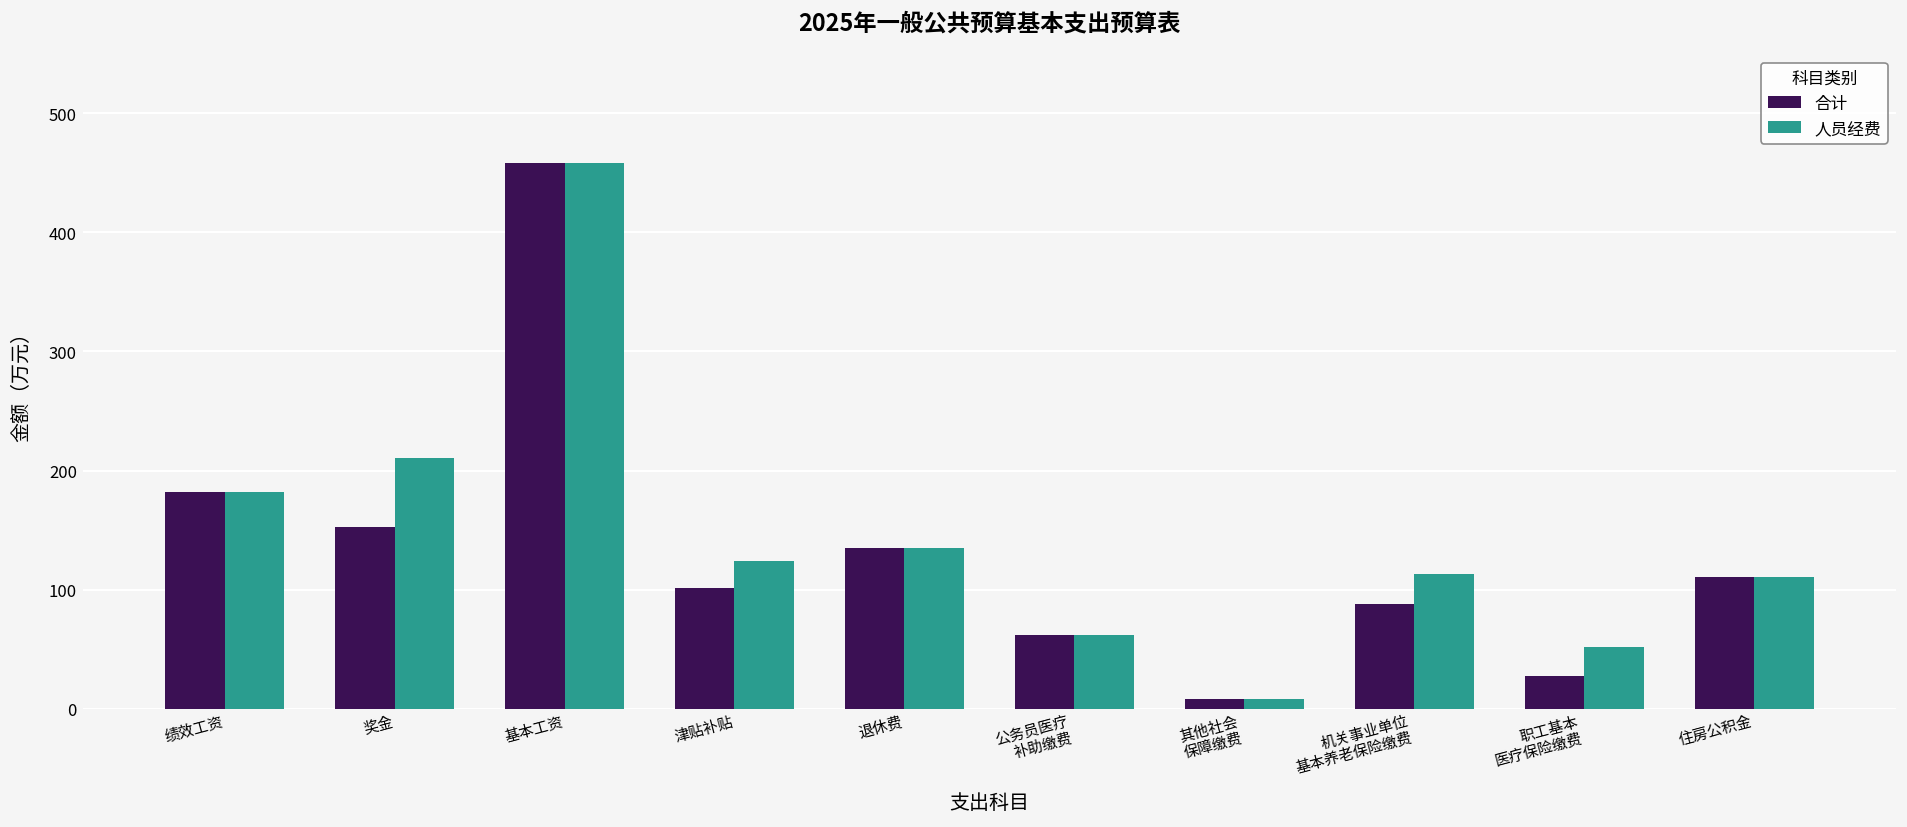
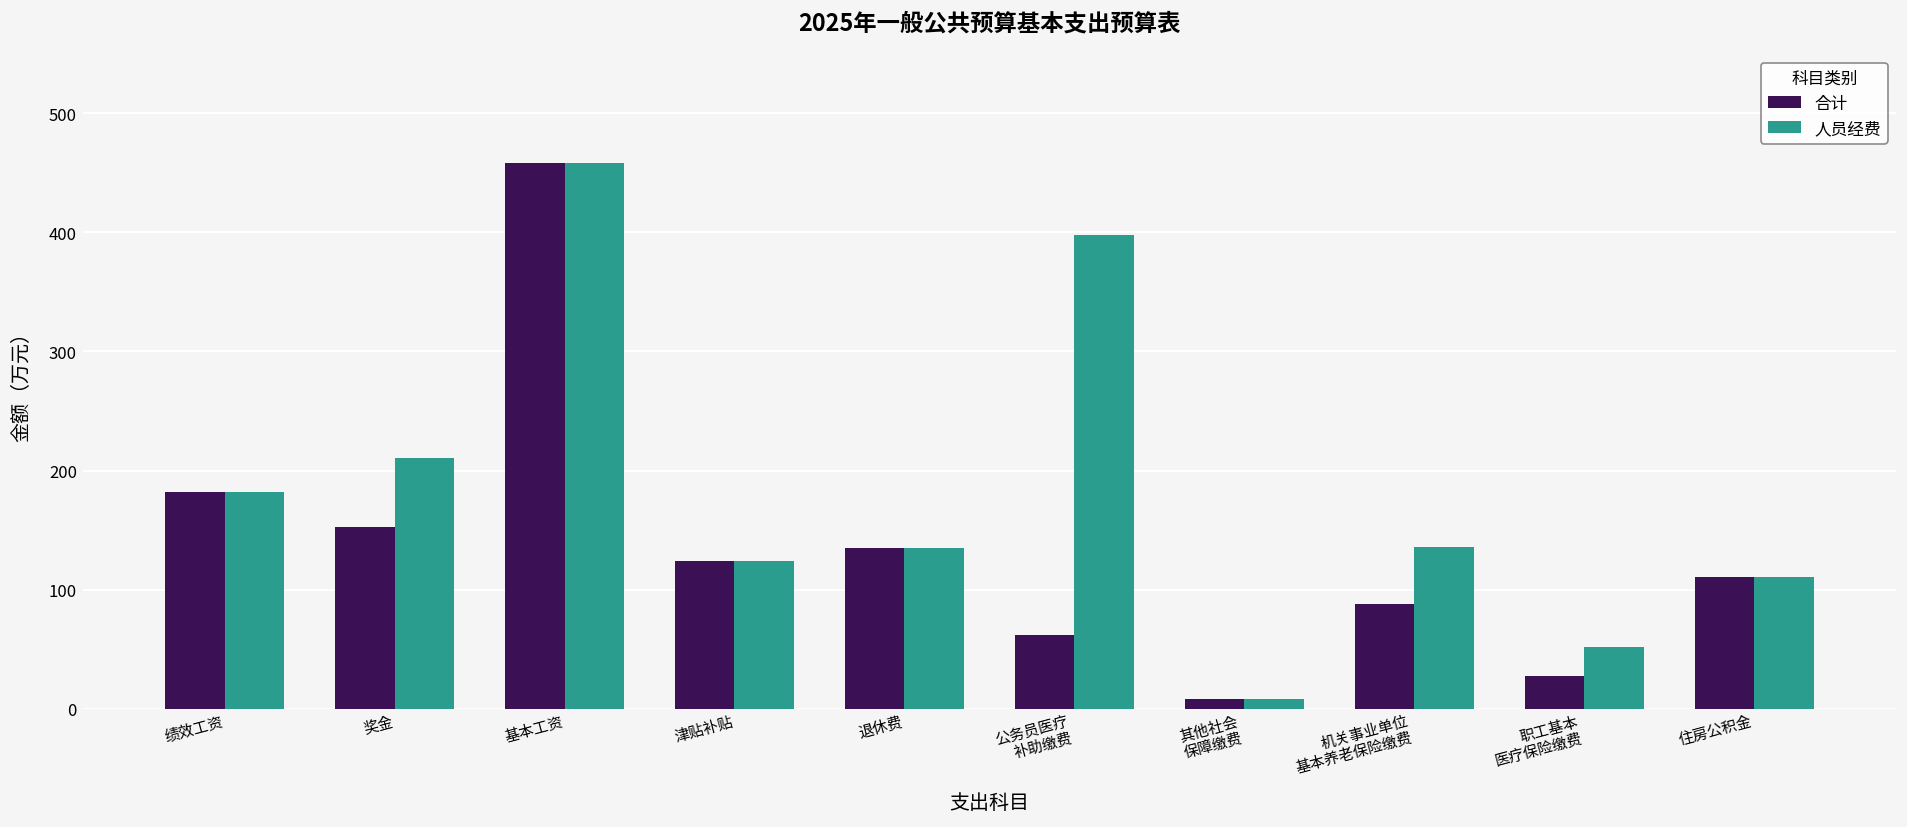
  {
    "合计": {
      "绩效工资": 180,
      "奖金": 150,
      "基本工资": 460,
-     "津贴补贴": 100,
+     "津贴补贴": 120,
      "退休费": 130,
      "公务员医疗 补助缴费": 60,
      "其他社会 保障缴费": 10,
      "机关事业单位 基本养老保险缴费": 90,
      "职工基本 医疗保险缴费": 30,
      "住房公积金": 110
    },
    "人员经费": {
      "绩效工资": 180,
      "奖金": 210,
      "基本工资": 460,
      "津贴补贴": 120,
      "退休费": 130,
-     "公务员医疗 补助缴费": 60,
+     "公务员医疗 补助缴费": 400,
      "其他社会 保障缴费": 10,
-     "机关事业单位 基本养老保险缴费": 110,
+     "机关事业单位 基本养老保险缴费": 140,
      "职工基本 医疗保险缴费": 50,
      "住房公积金": 110
    }
  }
